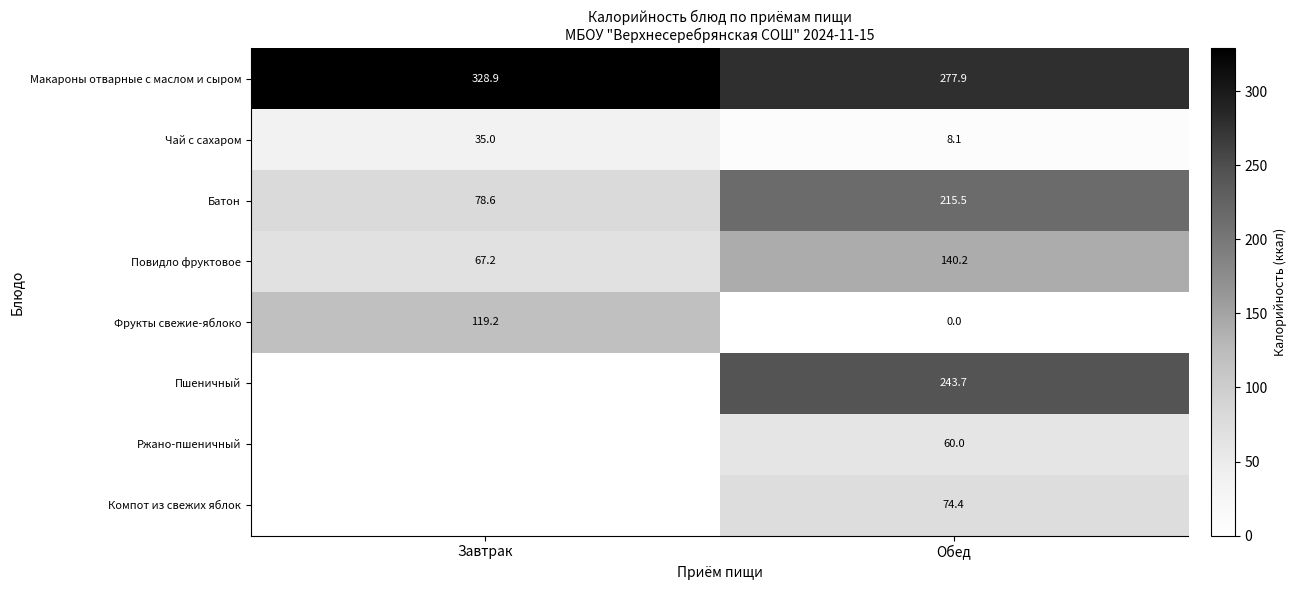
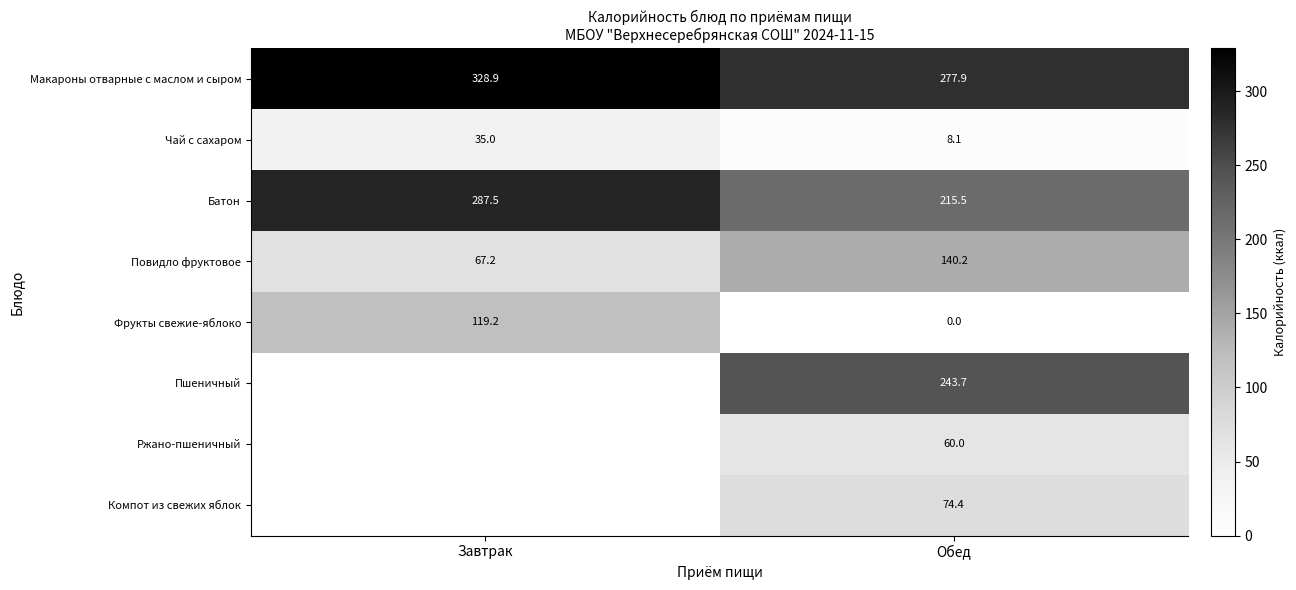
  {
    "Макароны отварные с маслом и сыром": {
      "Завтрак": 328.9,
      "Обед": 277.9
    },
    "Чай с сахаром": {
      "Завтрак": 35.0,
      "Обед": 8.1
    },
    "Батон": {
-     "Завтрак": 78.6,
+     "Завтрак": 287.5,
      "Обед": 215.5
    },
    "Повидло фруктовое": {
      "Завтрак": 67.2,
      "Обед": 140.2
    },
    "Фрукты свежие-яблоко": {
      "Завтрак": 119.2,
      "Обед": 0.0
    },
    "Пшеничный": {
      "Обед": 243.7
    },
    "Ржано-пшеничный": {
      "Обед": 60.0
    },
    "Компот из свежих яблок": {
      "Обед": 74.4
    }
  }
